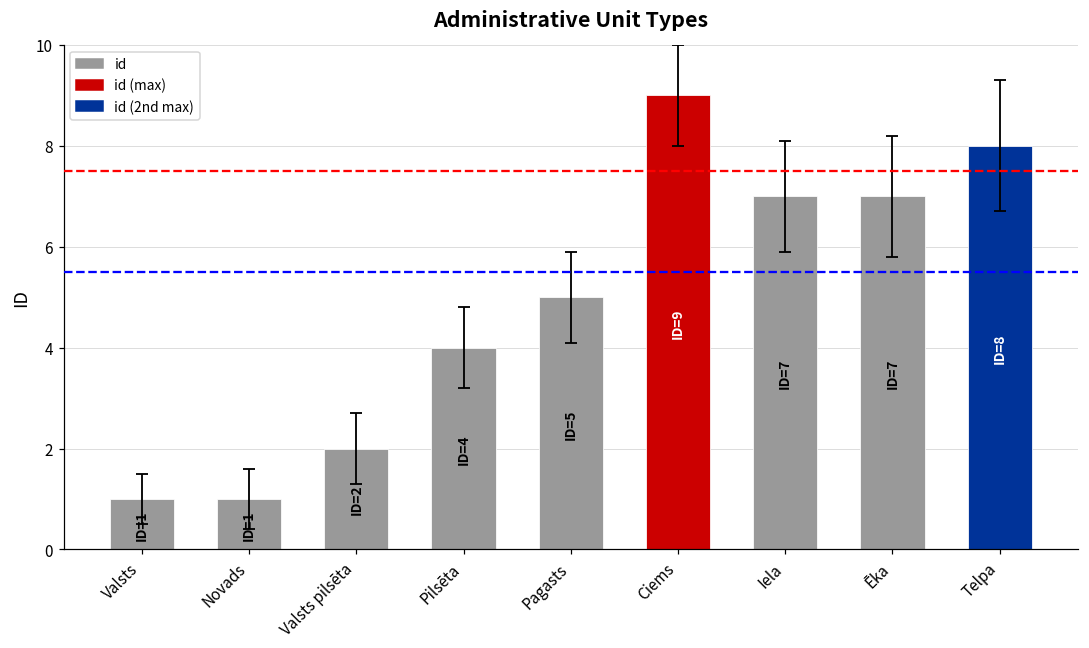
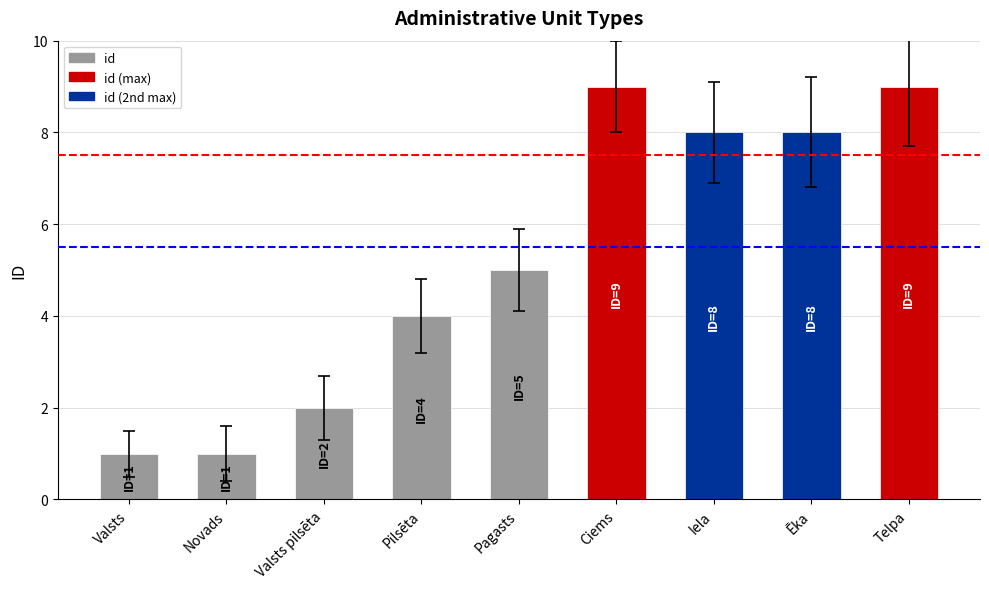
  {
    "id": {
      "Pilsēta": 4,
      "Pagasts": 5,
      "Ciems": 9,
-     "Iela": 7,
-     "Ēka": 7,
-     "Telpa": 8
+     "Iela": 8,
+     "Ēka": 8,
+     "Telpa": 9
    }
  }
